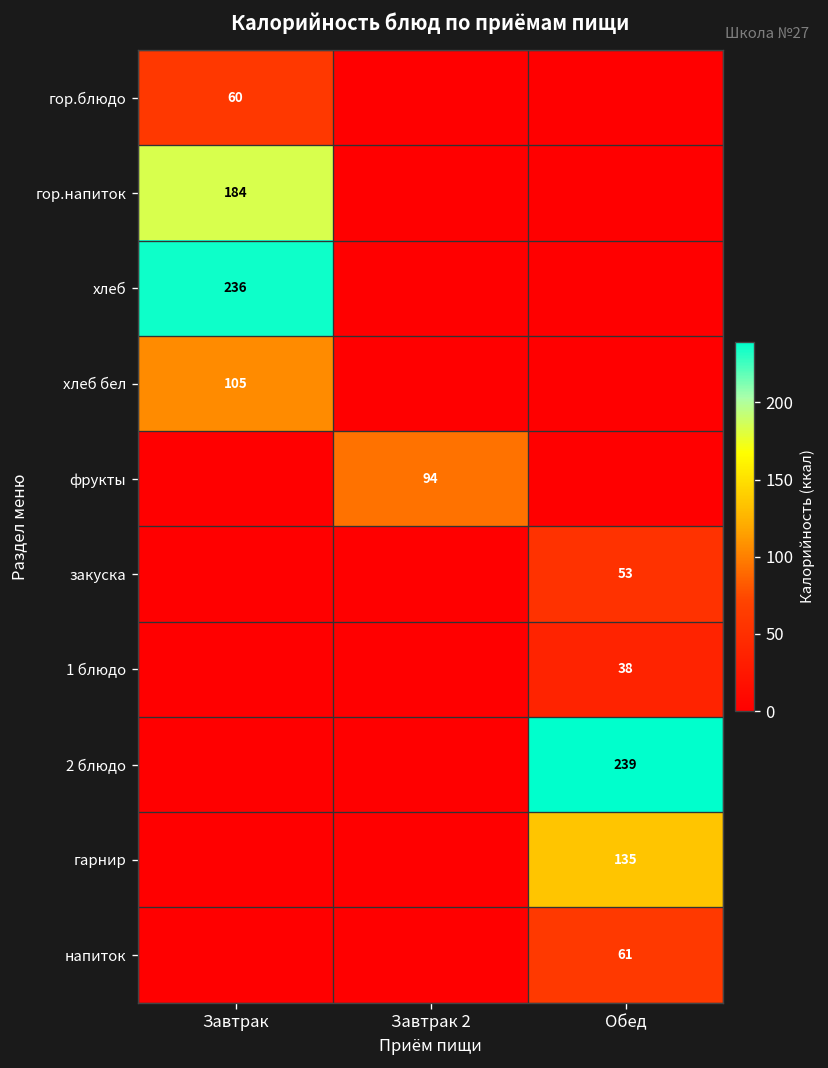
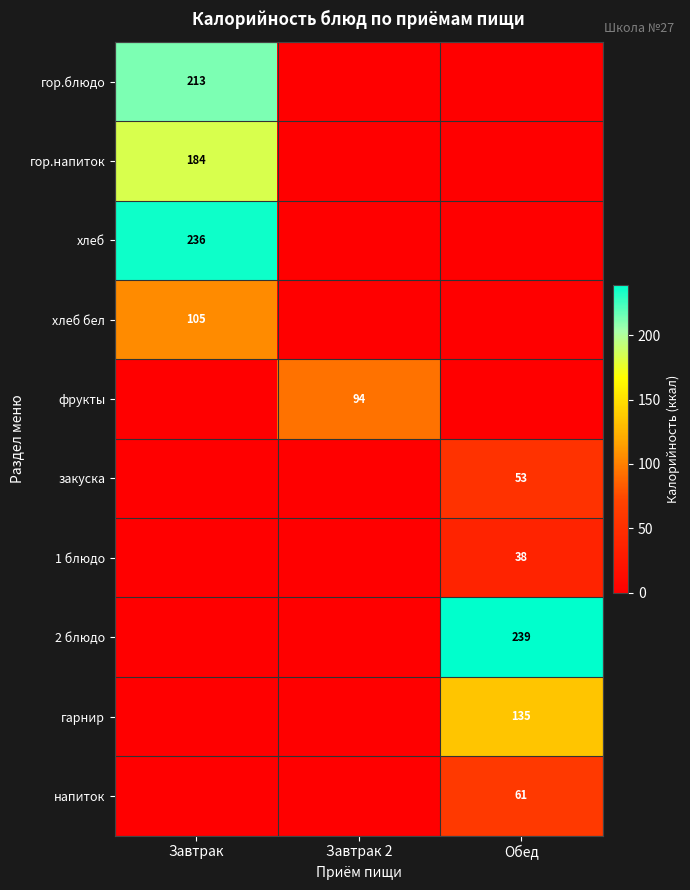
  {
    "гор.блюдо": {
-     "Завтрак": 60
+     "Завтрак": 213
    },
    "гор.напиток": {
      "Завтрак": 184
    },
    "хлеб": {
      "Завтрак": 236
    },
    "хлеб бел": {
      "Завтрак": 105
    },
    "фрукты": {
      "Завтрак 2": 94
    },
    "закуска": {
      "Обед": 53
    },
    "1 блюдо": {
      "Обед": 38
    },
    "2 блюдо": {
      "Обед": 239
    },
    "гарнир": {
      "Обед": 135
    },
    "напиток": {
      "Обед": 61
    }
  }
